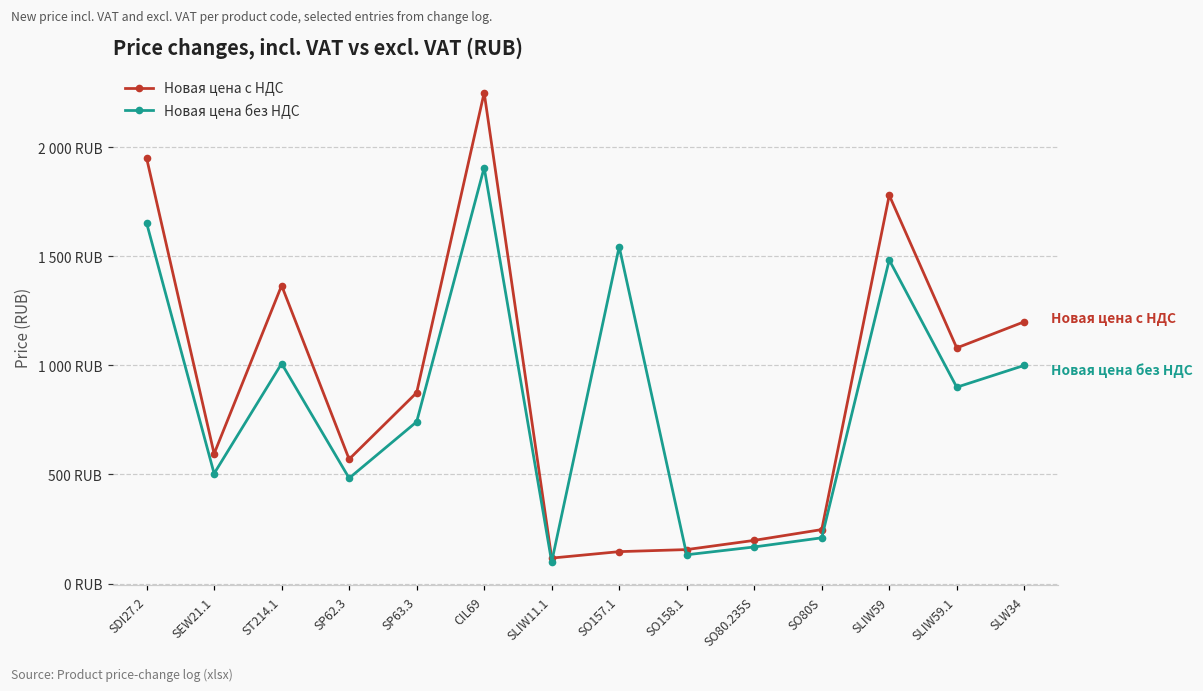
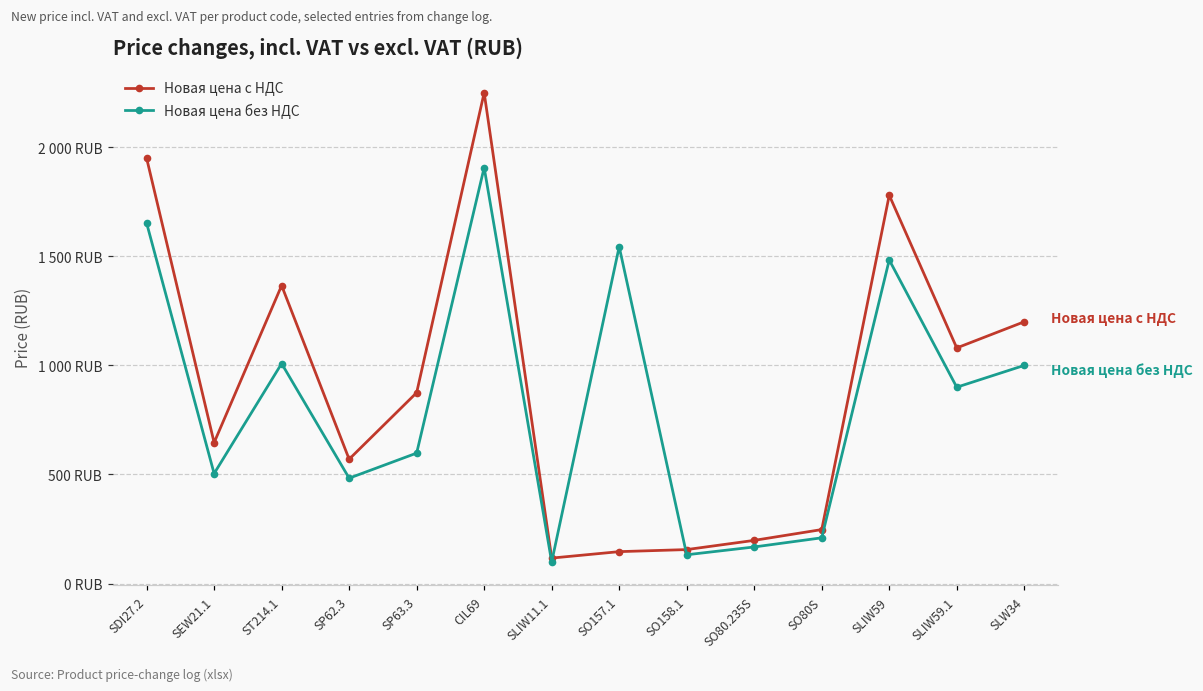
  {
    "Новая цена c НДС": {
      "SDI27.2": "1950 RUB",
-     "SEW21.1": "600 RUB",
+     "SEW21.1": "650 RUB",
      "ST214.1": "1370 RUB",
      "SP62.3": "570 RUB",
      "SP63.3": "880 RUB",
      "CIL69": "2250 RUB",
      "SLIW11.1": "120 RUB",
      "SO157.1": "150 RUB",
      "SO158.1": "160 RUB",
      "SO80.235S": "200 RUB",
      "SO80S": "250 RUB",
      "SLIW59": "1780 RUB",
      "SLIW59.1": "1080 RUB",
      "SLW34": "1200 RUB"
    },
    "Новая цена без НДС": {
      "SDI27.2": "1650 RUB",
      "SEW21.1": "500 RUB",
      "ST214.1": "1010 RUB",
      "SP62.3": "480 RUB",
-     "SP63.3": "740 RUB",
+     "SP63.3": "600 RUB",
      "CIL69": "1910 RUB",
      "SLIW11.1": "100 RUB",
      "SO157.1": "1540 RUB",
      "SO158.1": "130 RUB",
      "SO80.235S": "170 RUB",
      "SO80S": "210 RUB",
      "SLIW59": "1480 RUB",
      "SLIW59.1": "900 RUB",
      "SLW34": "1000 RUB"
    }
  }
